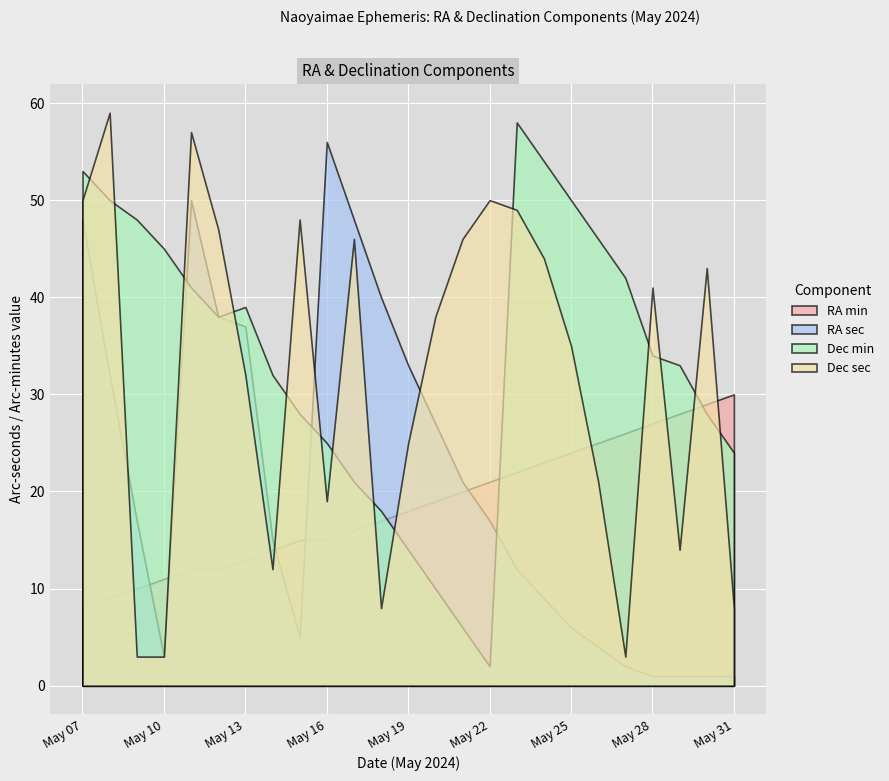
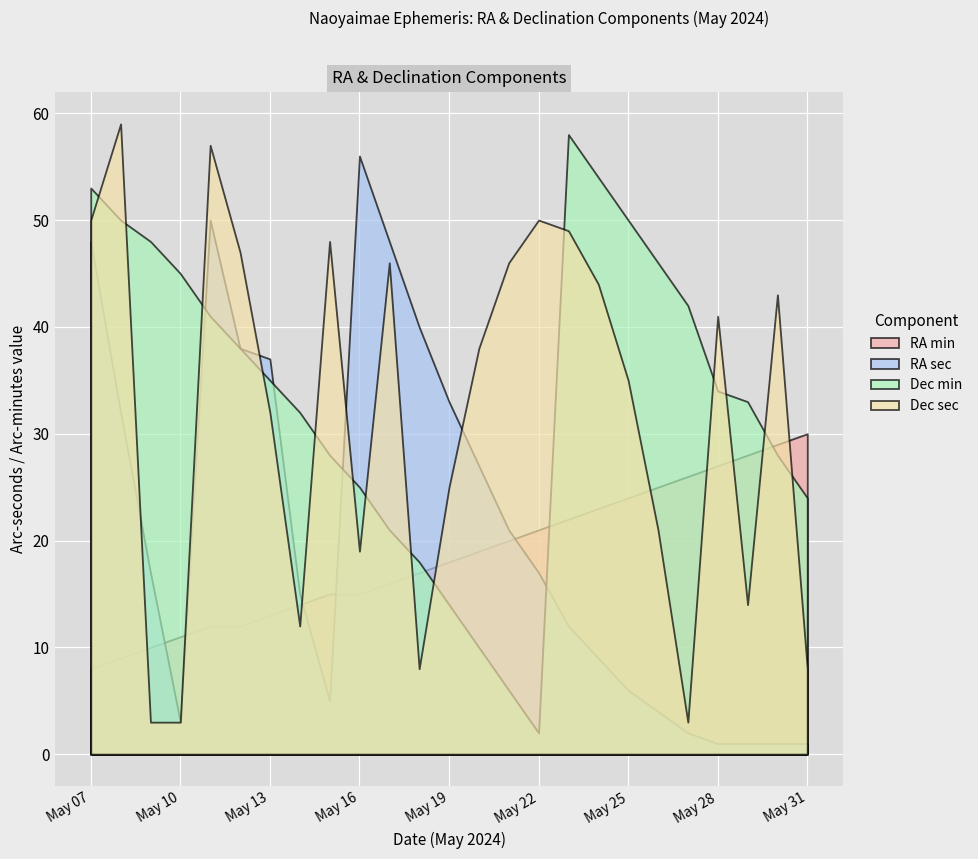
  {
    "RA sec": {
      "May 07": 48,
      "May 13": 37,
      "May 16": 56,
      "May 19": 33,
      "May 22": 17,
      "May 25": 6,
      "May 28": 1,
      "May 31": 1
    },
    "Dec min": {
      "May 07": 53,
      "May 10": 45,
-     "May 13": 39,
+     "May 13": 35,
      "May 16": 25,
      "May 19": 14,
      "May 22": 2,
      "May 25": 50,
      "May 28": 34,
      "May 31": 24
    }
  }
